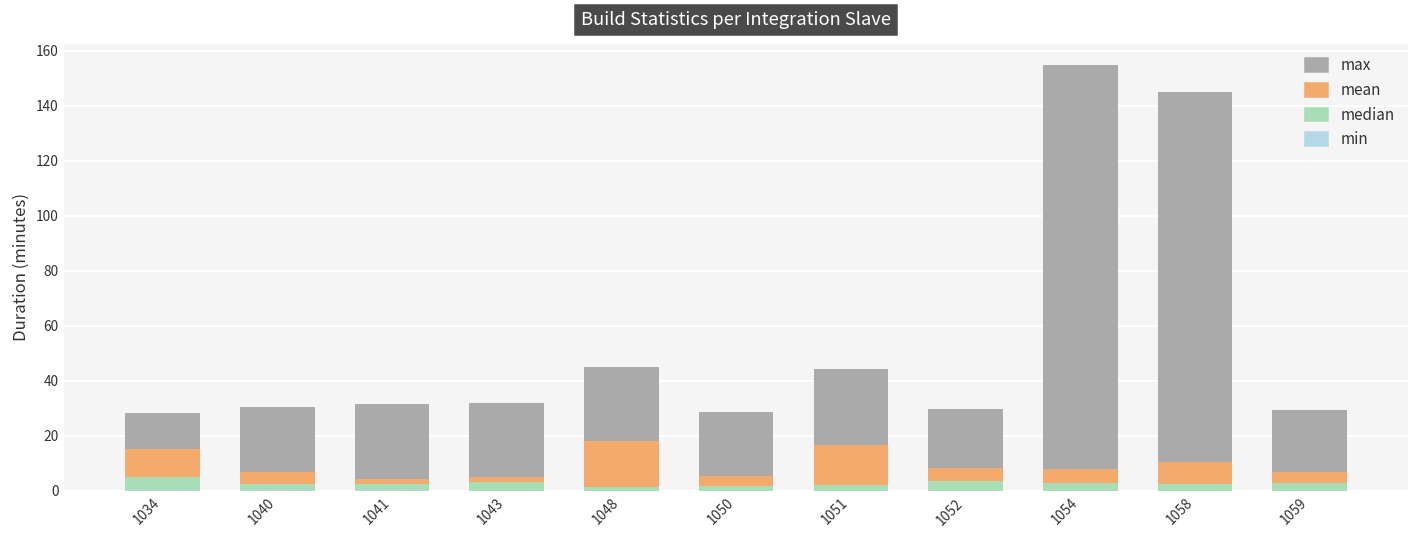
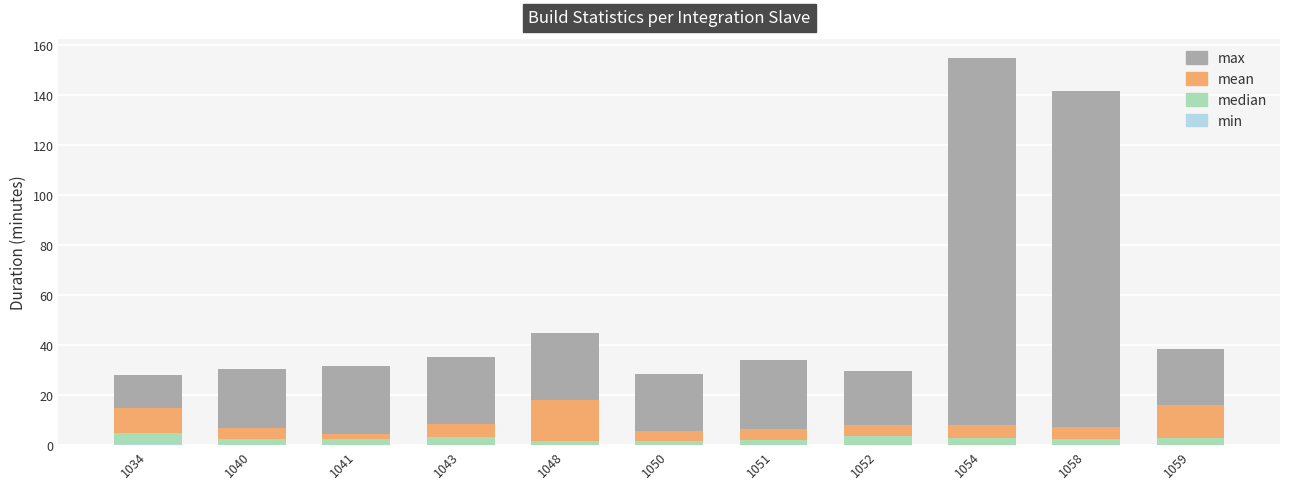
  {
    "mean": {
      "1034": 10,
      "1040": 4,
      "1041": 2,
-     "1043": 2,
+     "1043": 5,
      "1048": 17,
      "1050": 4,
-     "1051": 14,
+     "1051": 4,
      "1052": 5,
      "1054": 5,
-     "1058": 8,
-     "1059": 4
+     "1058": 5,
+     "1059": 13
    }
  }
